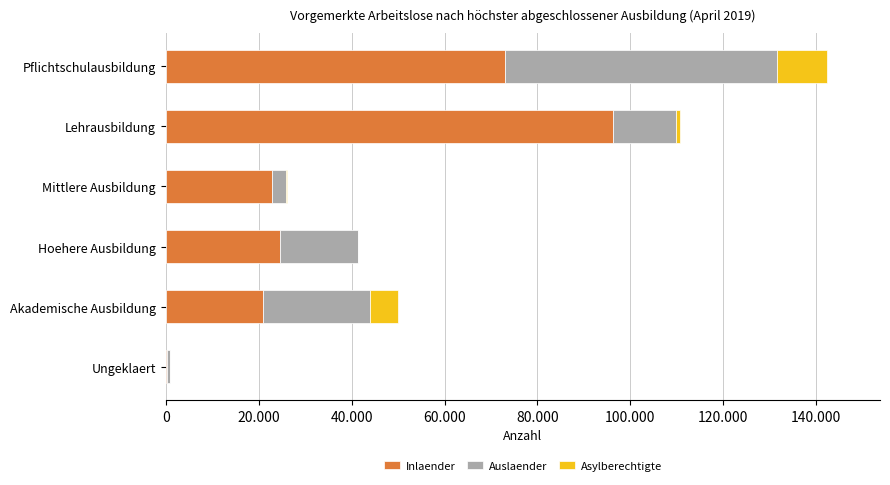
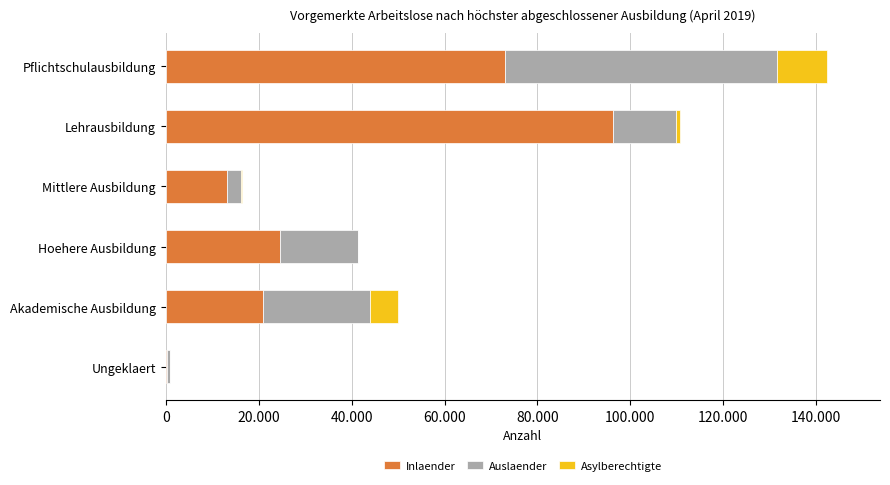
  {
    "Inlaender": {
      "Pflichtschulausbildung": 73,
      "Lehrausbildung": 96,
-     "Mittlere Ausbildung": 23,
+     "Mittlere Ausbildung": 13,
      "Hoehere Ausbildung": 25,
      "Akademische Ausbildung": 21
    },
    "Auslaender": {
      "Pflichtschulausbildung": 59,
      "Lehrausbildung": 14,
      "Mittlere Ausbildung": 3,
      "Hoehere Ausbildung": 17,
      "Akademische Ausbildung": 23,
      "Ungeklaert": 1
    },
    "Asylberechtigte": {
      "Pflichtschulausbildung": 11,
      "Lehrausbildung": 1,
      "Hoehere Ausbildung": 0,
      "Akademische Ausbildung": 6,
      "Ungeklaert": 0
    }
  }
